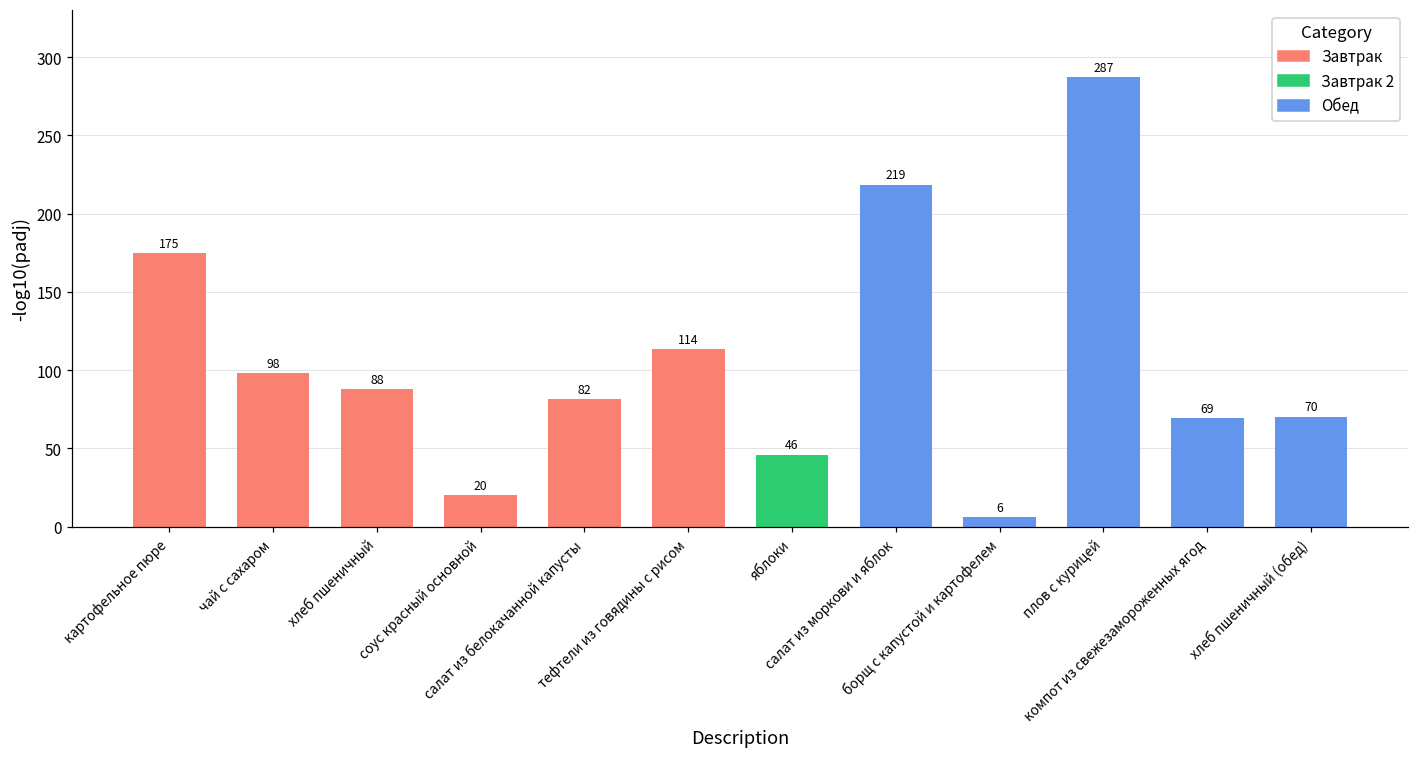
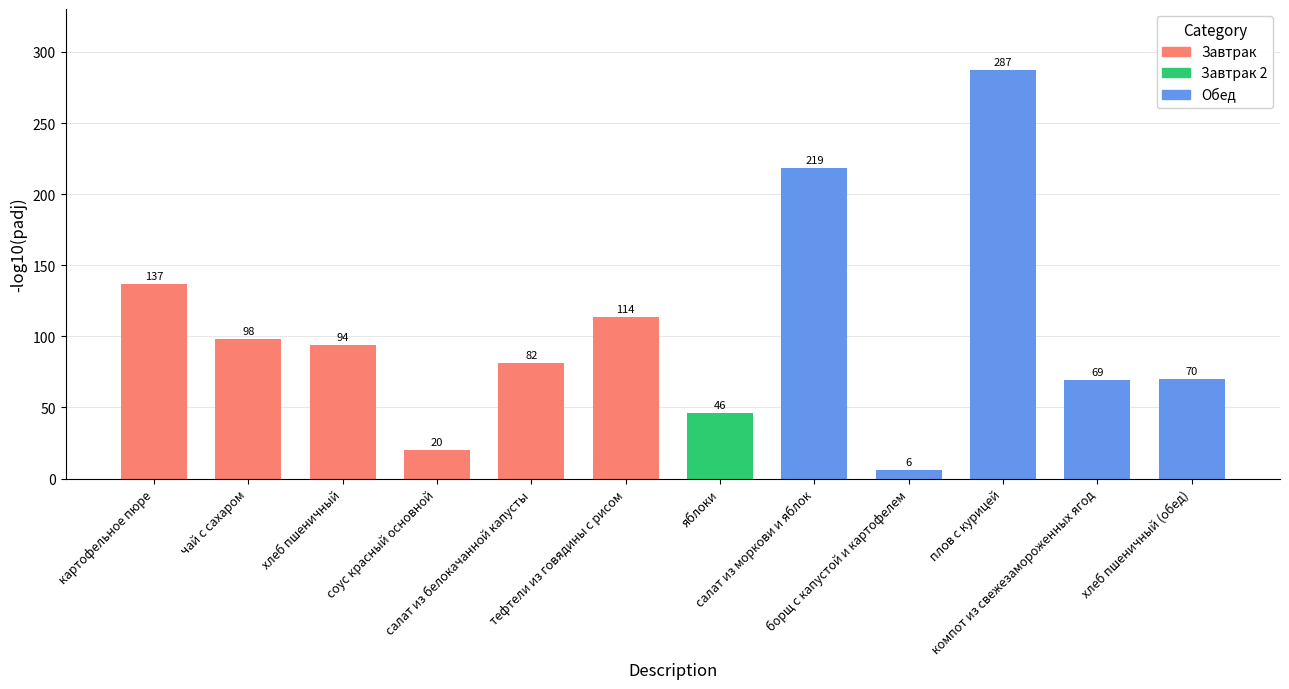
  {
-   "картофельное пюре": 175,
+   "картофельное пюре": 137,
    "чай с сахаром": 98,
-   "хлеб пшеничный": 88,
+   "хлеб пшеничный": 94,
    "соус красный основной": 20,
    "салат из белокачанной капусты": 82,
    "тефтели из говядины с рисом": 114,
    "яблоки": 46,
    "салат из моркови и яблок": 219,
    "борщ с капустой и картофелем": 6,
    "плов с курицей": 287,
    "компот из свежезамороженных ягод": 69,
    "хлеб пшеничный (обед)": 70
  }
